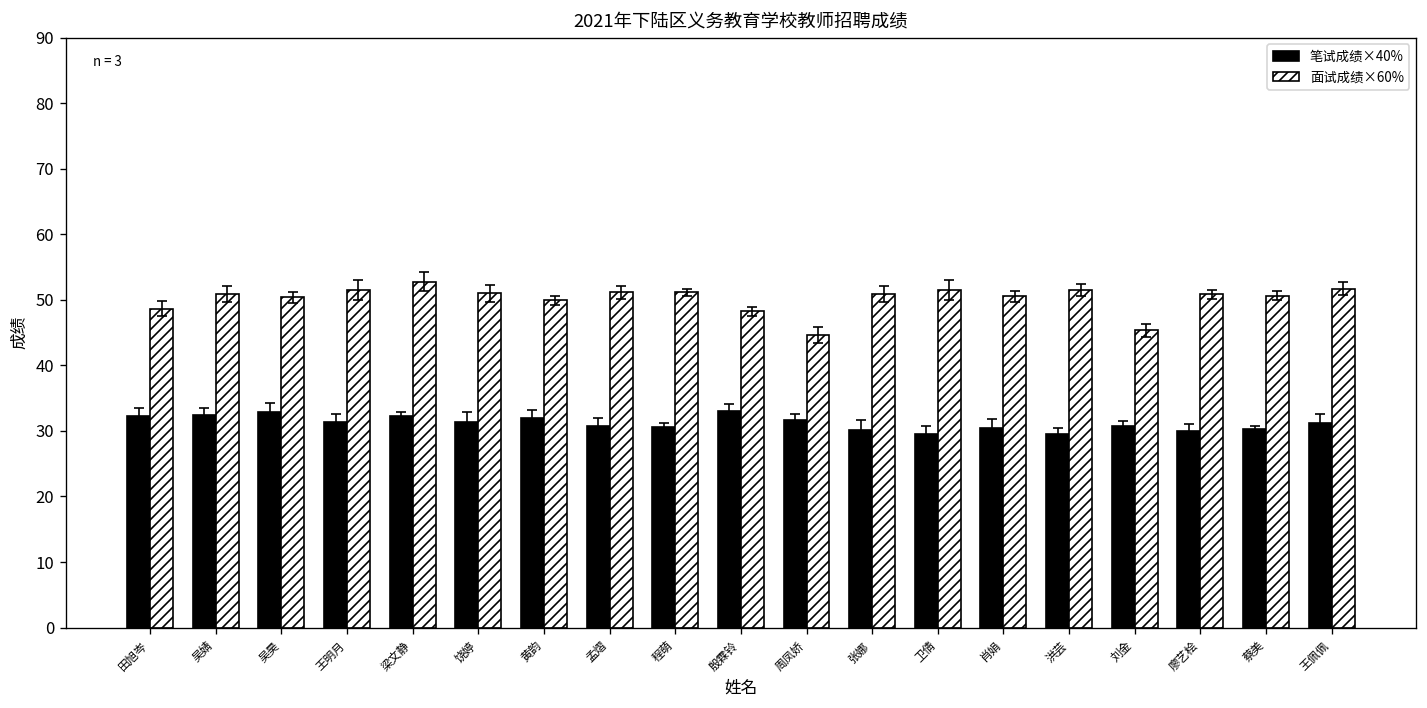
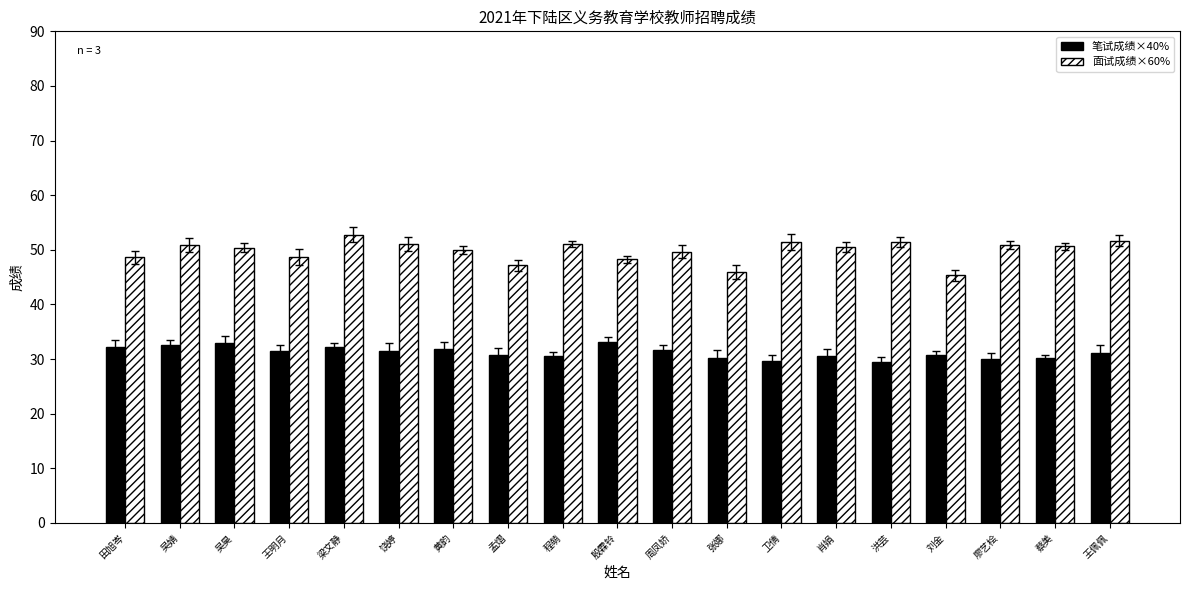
  {
    "面试成绩×60%": {
      "田旭岑": 49,
      "吴婧": 51,
      "吴昊": 50,
-     "王明月": 51,
+     "王明月": 49,
      "梁文静": 53,
      "饶婷": 51,
      "黄韵": 50,
-     "孟熠": 51,
+     "孟熠": 47,
      "程萌": 51,
      "殷霖铃": 48,
-     "周凤娇": 45,
-     "张娜": 51,
+     "周凤娇": 50,
+     "张娜": 46,
      "卫倩": 51,
      "肖娟": 51,
      "洪芸": 51,
      "刘金": 45,
      "廖艺桧": 51,
      "蔡美": 51,
      "王佩佩": 52
    }
  }
